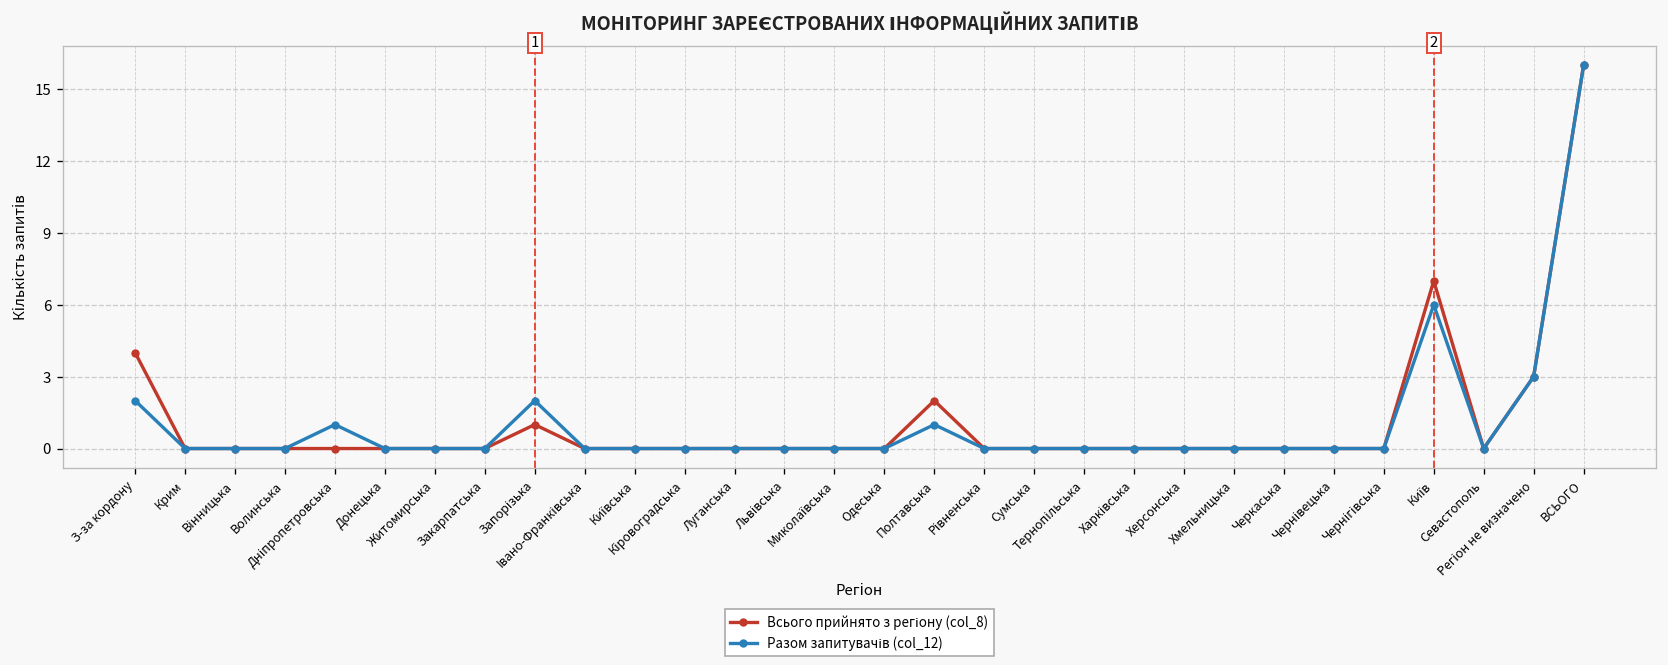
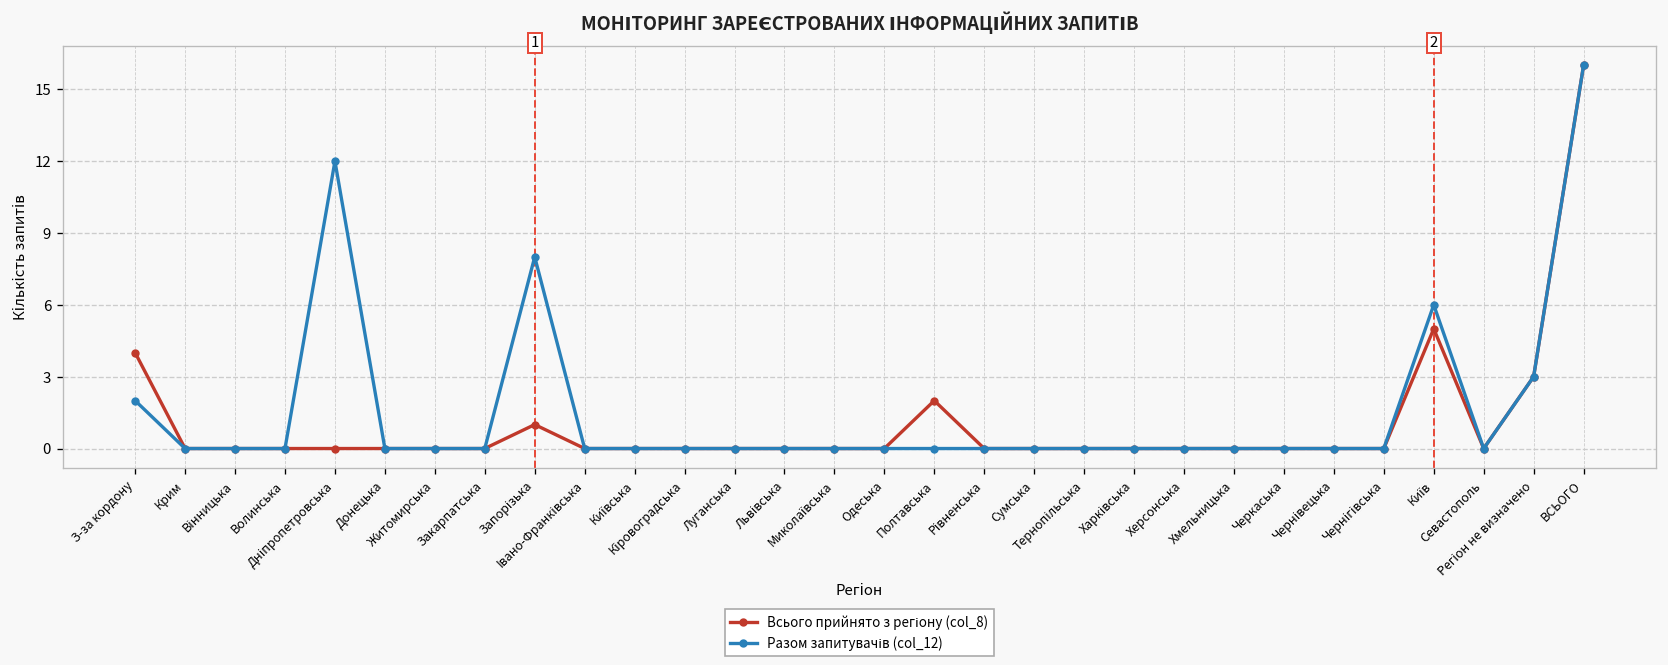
  {
    "Всього прийнято з регіону (col_8)": {
      "З-за кордону": 4,
      "Дніпропетровська": 0,
      "Запорізька": 1,
      "Полтавська": 2,
-     "Київ": 7
+     "Київ": 5
    },
    "Разом запитувачів (col_12)": {
      "З-за кордону": 2,
-     "Дніпропетровська": 1,
-     "Запорізька": 2,
-     "Полтавська": 1,
+     "Дніпропетровська": 12,
+     "Запорізька": 8,
+     "Полтавська": 0,
      "Київ": 6
    }
  }
